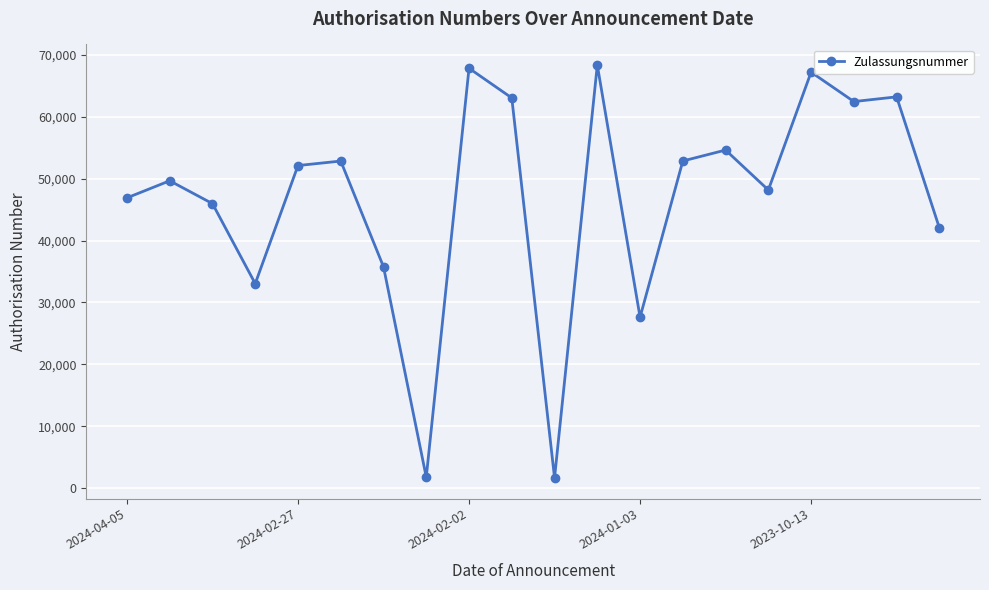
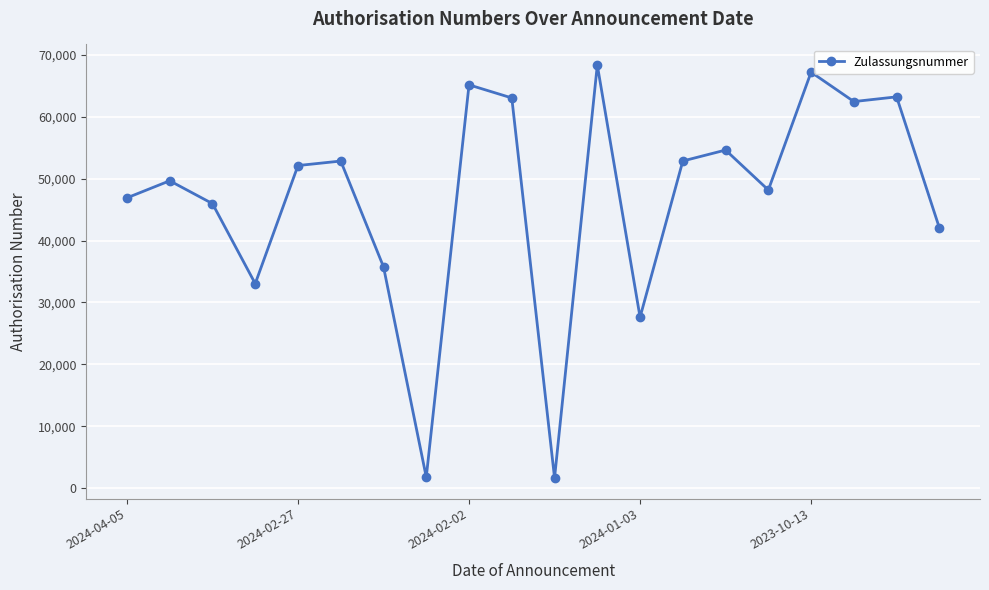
  {
    "2024-02-27": "52,000",
-   "2024-02-02": "68,000",
+   "2024-02-02": "65,000",
    "2024-01-03": "28,000",
    "2023-10-13": "67,000"
  }
